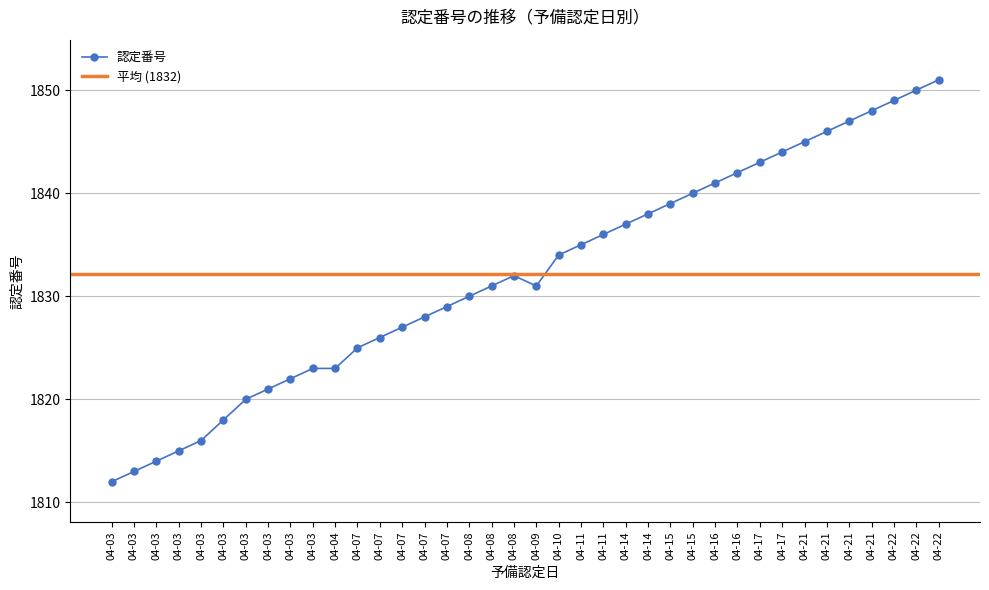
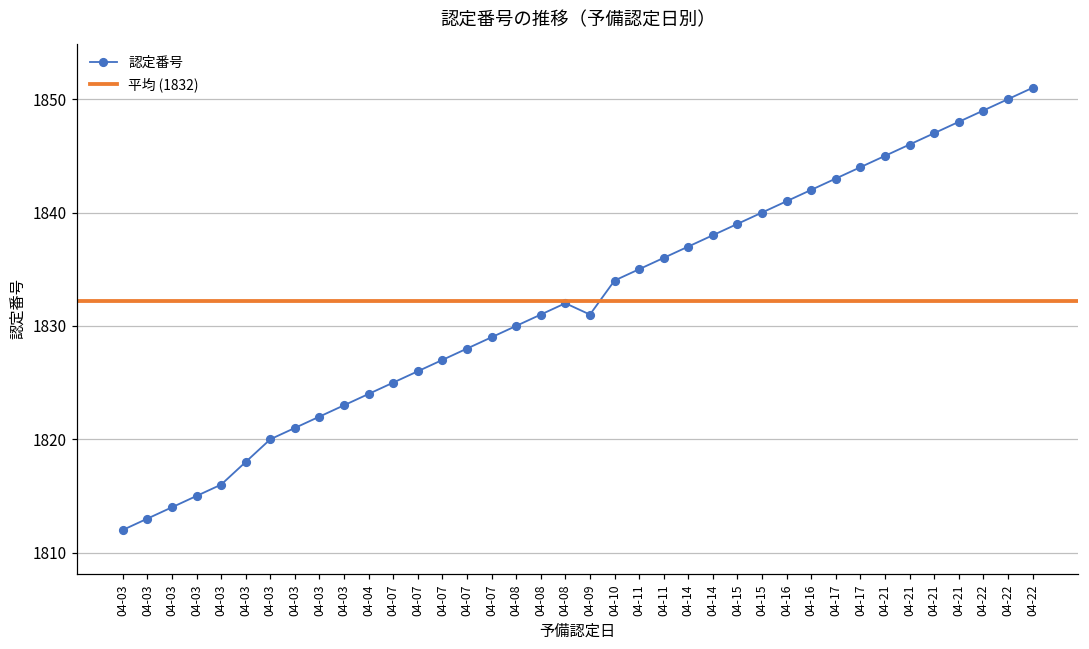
  {
-   "04-04": 1823,
+   "04-04": 1824,
    "04-09": 1831,
    "04-10": 1834
  }
